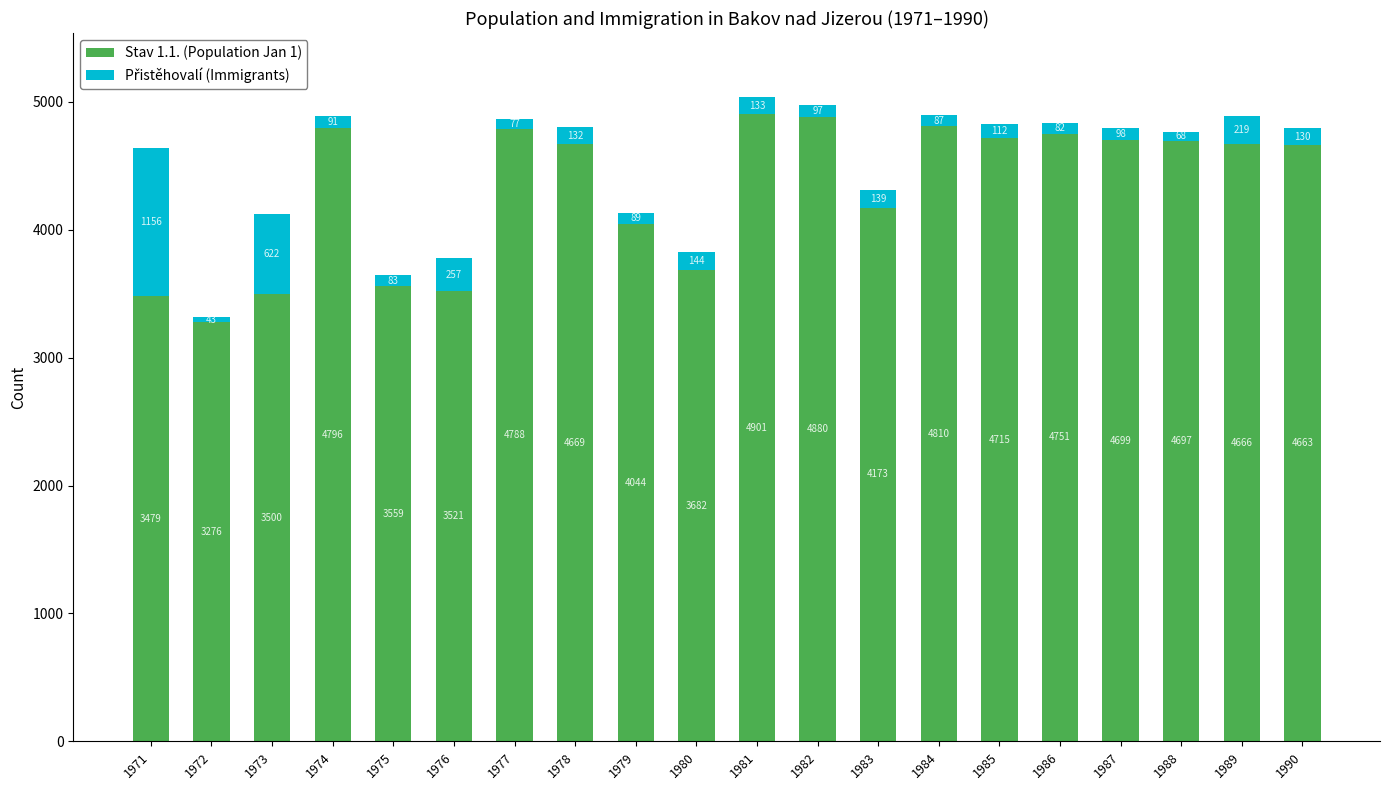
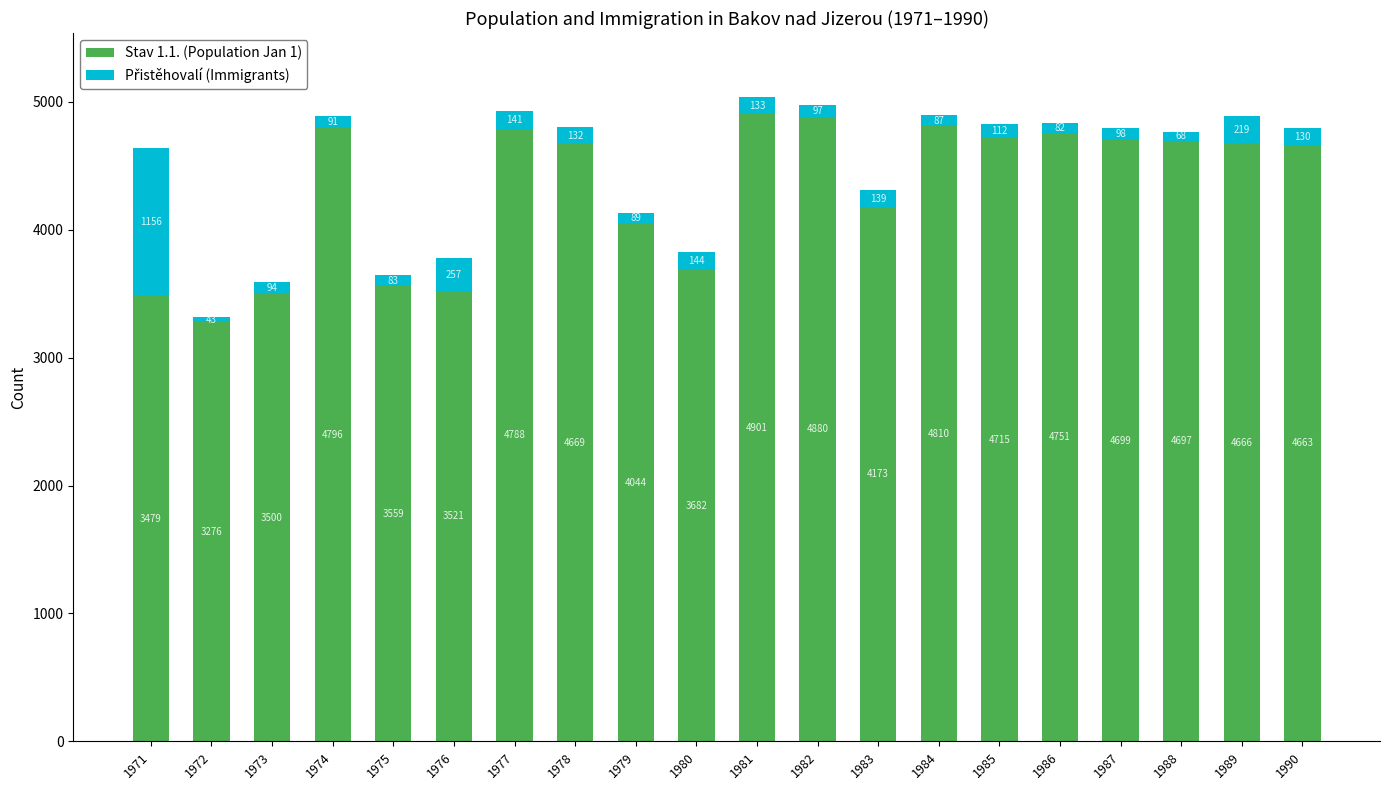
  {
    "Stav 1.1. (Population Jan 1)": {
      "1971": 3479,
      "1972": 3276,
      "1973": 3500,
      "1974": 4796,
      "1975": 3559,
      "1976": 3521,
      "1977": 4788,
      "1978": 4669,
      "1979": 4044,
      "1980": 3682,
      "1981": 4901,
      "1982": 4880,
      "1983": 4173,
      "1984": 4810,
      "1985": 4715,
      "1986": 4751,
      "1987": 4699,
      "1988": 4697,
      "1989": 4666,
      "1990": 4663
    },
    "Přistěhovalí (Immigrants)": {
      "1971": 1156,
      "1972": 43,
-     "1973": 622,
+     "1973": 94,
      "1974": 91,
      "1975": 83,
      "1976": 257,
-     "1977": 77,
+     "1977": 141,
      "1978": 132,
      "1979": 89,
      "1980": 144,
      "1981": 133,
      "1982": 97,
      "1983": 139,
      "1984": 87,
      "1985": 112,
      "1986": 82,
      "1987": 98,
      "1988": 68,
      "1989": 219,
      "1990": 130
    }
  }
